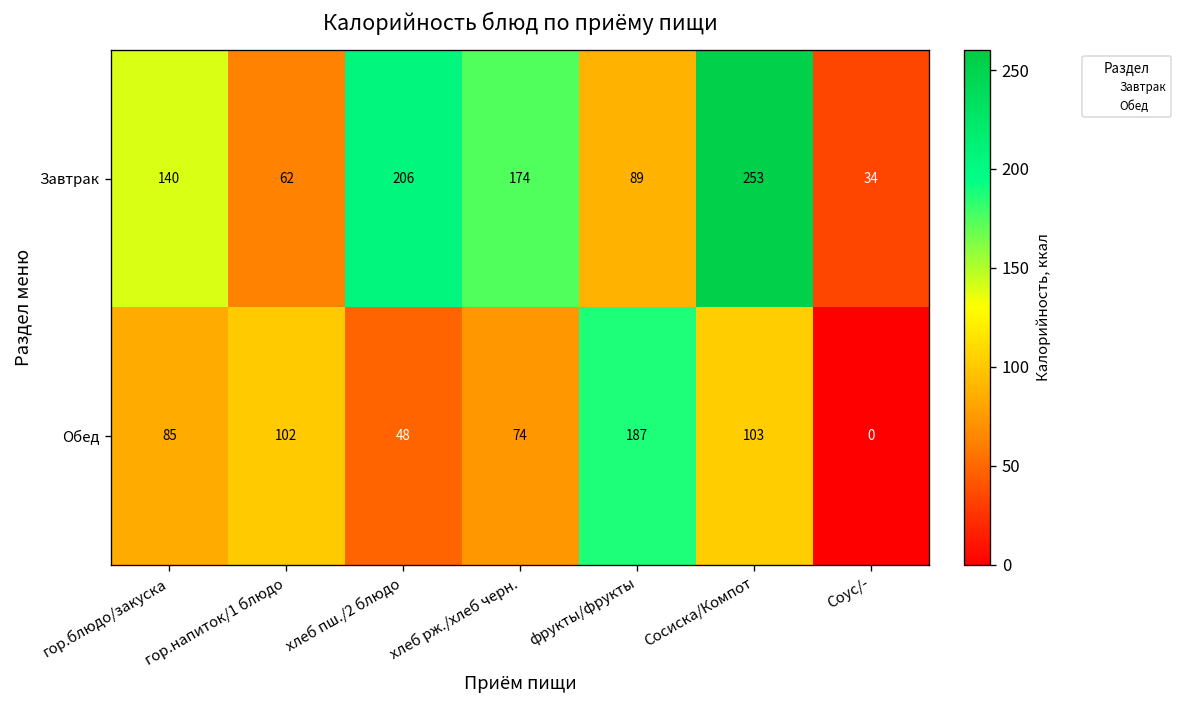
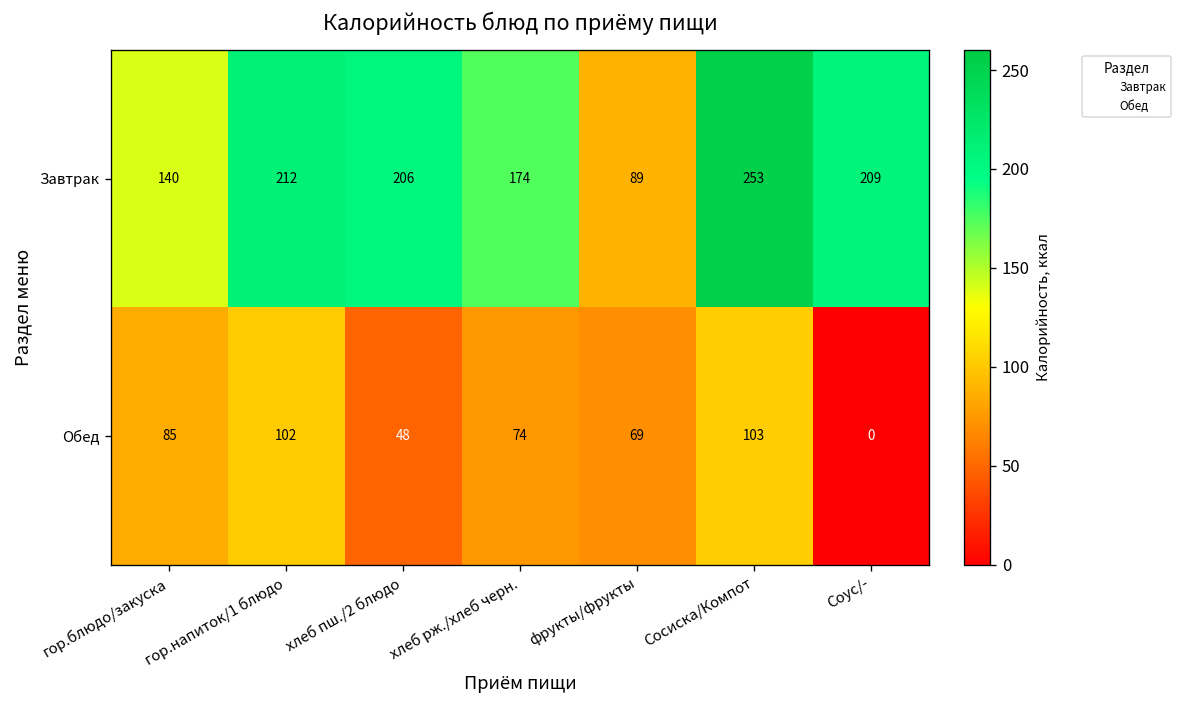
  {
    "Завтрак": {
      "гор.блюдо/закуска": 140,
-     "гор.напиток/1 блюдо": 62,
+     "гор.напиток/1 блюдо": 212,
      "хлеб пш./2 блюдо": 206,
      "хлеб рж./хлеб черн.": 174,
      "фрукты/фрукты": 89,
      "Сосиска/Компот": 253,
-     "Соус/-": 34
+     "Соус/-": 209
    },
    "Обед": {
      "гор.блюдо/закуска": 85,
      "гор.напиток/1 блюдо": 102,
      "хлеб пш./2 блюдо": 48,
      "хлеб рж./хлеб черн.": 74,
-     "фрукты/фрукты": 187,
+     "фрукты/фрукты": 69,
      "Сосиска/Компот": 103,
      "Соус/-": 0
    }
  }
